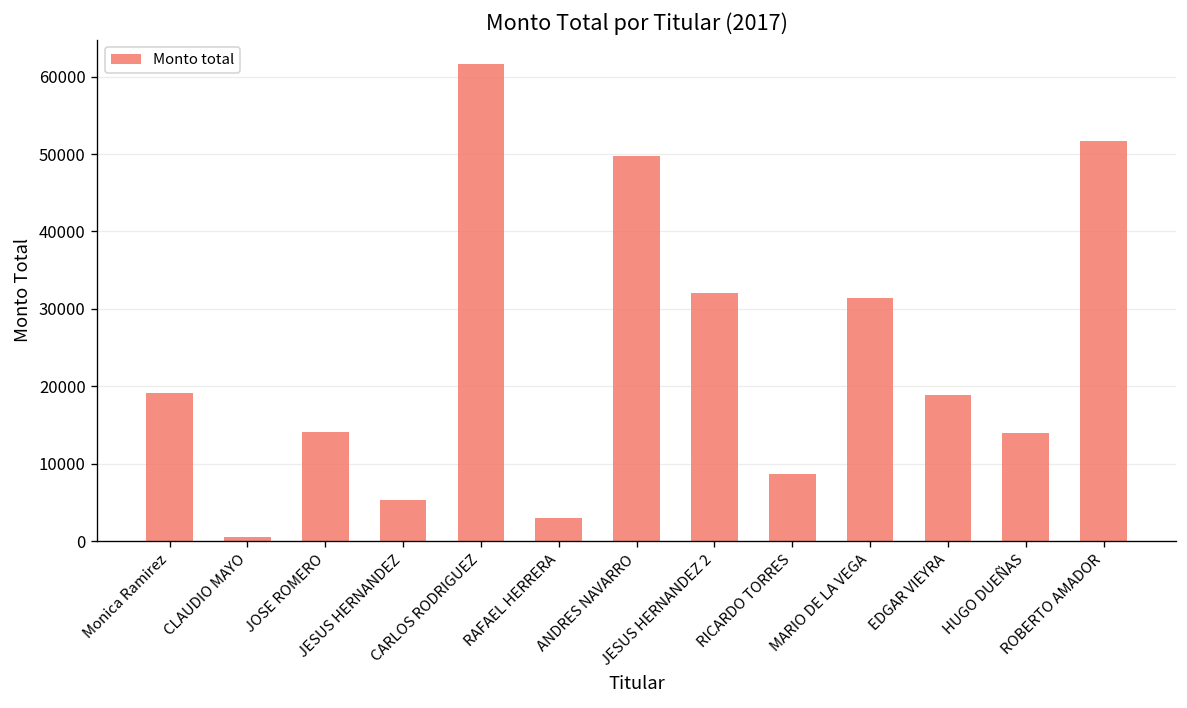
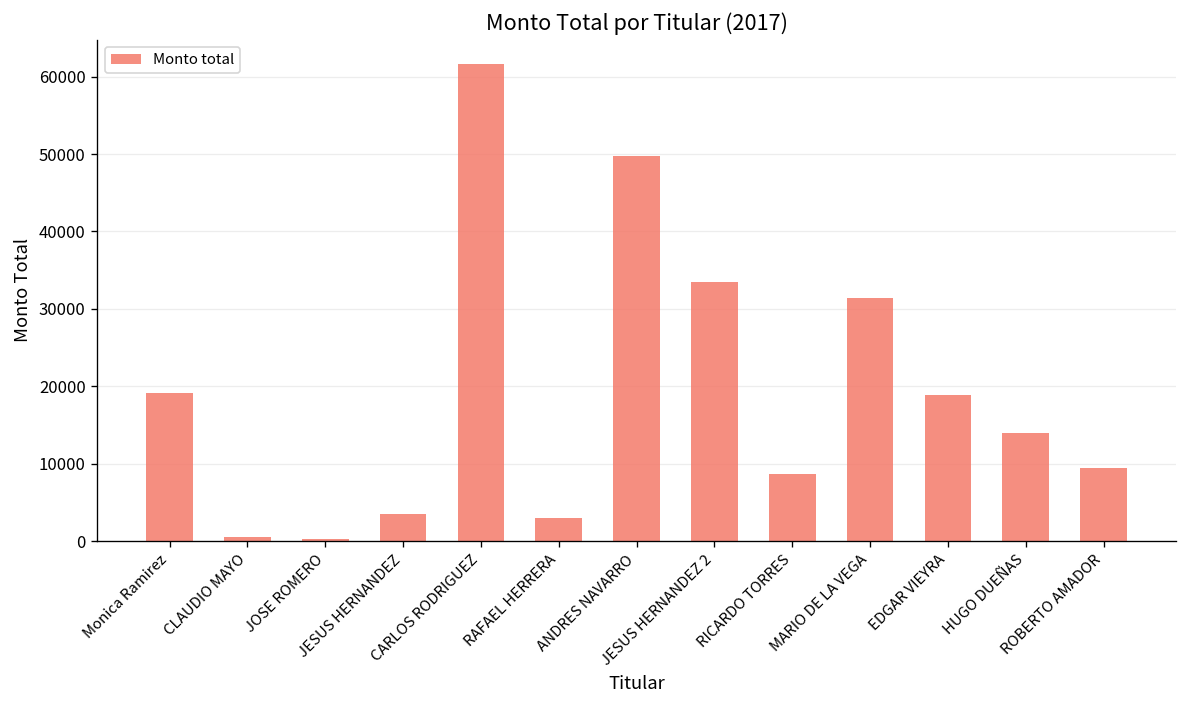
  {
    "Monica Ramirez": 19000,
    "CLAUDIO MAYO": 1000,
-   "JOSE ROMERO": 14000,
-   "JESUS HERNANDEZ": 5000,
+   "JOSE ROMERO": 0,
+   "JESUS HERNANDEZ": 3000,
    "CARLOS RODRIGUEZ": 62000,
    "RAFAEL HERRERA": 3000,
    "ANDRES NAVARRO": 50000,
-   "JESUS HERNANDEZ 2": 32000,
+   "JESUS HERNANDEZ 2": 33000,
    "RICARDO TORRES": 9000,
    "MARIO DE LA VEGA": 31000,
    "EDGAR VIEYRA": 19000,
    "HUGO DUEÑAS": 14000,
-   "ROBERTO AMADOR": 52000
+   "ROBERTO AMADOR": 9000
  }
